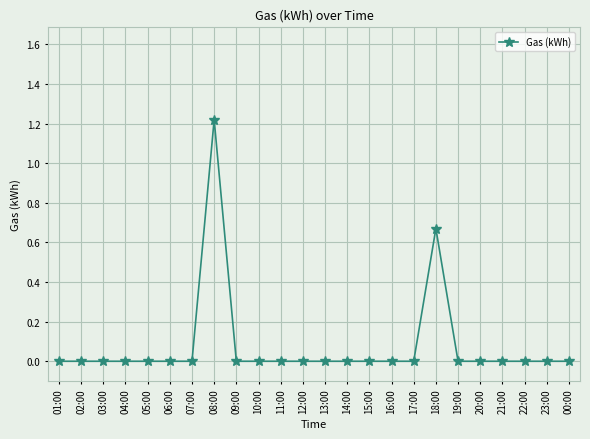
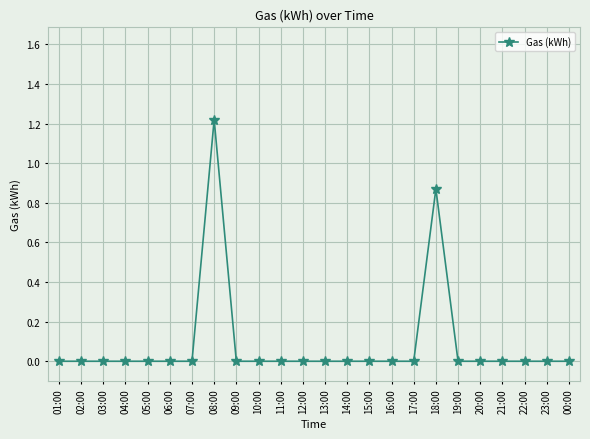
  {
    "01:00": 0.00,
    "02:00": 0.00,
    "03:00": 0.00,
    "04:00": 0.00,
    "05:00": 0.00,
    "06:00": 0.00,
    "07:00": 0.00,
    "08:00": 1.22,
    "09:00": 0.00,
    "10:00": 0.00,
    "11:00": 0.00,
    "12:00": 0.00,
    "13:00": 0.00,
    "14:00": 0.00,
    "15:00": 0.00,
    "16:00": 0.00,
    "17:00": 0.00,
-   "18:00": 0.67,
+   "18:00": 0.87,
    "19:00": 0.00,
    "20:00": 0.00,
    "21:00": 0.00,
    "22:00": 0.00,
    "23:00": 0.00,
    "00:00": 0.00
  }
